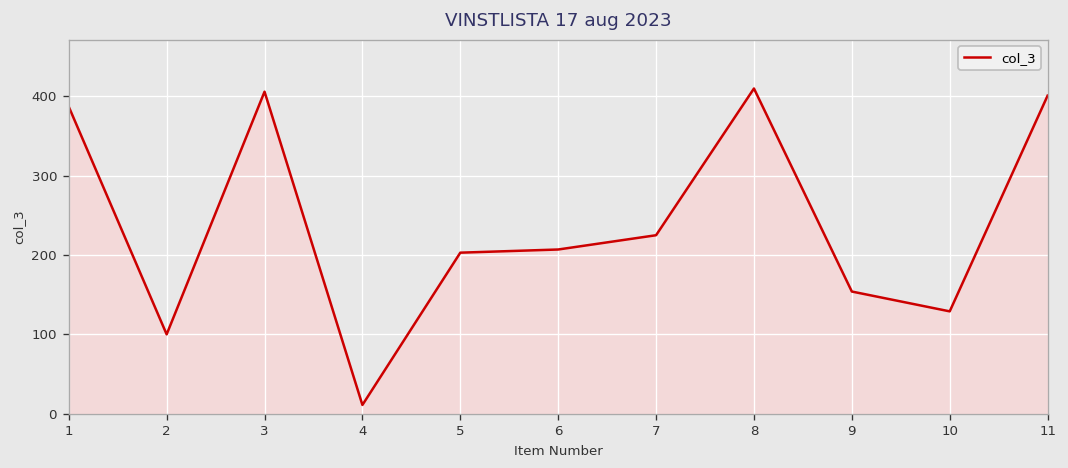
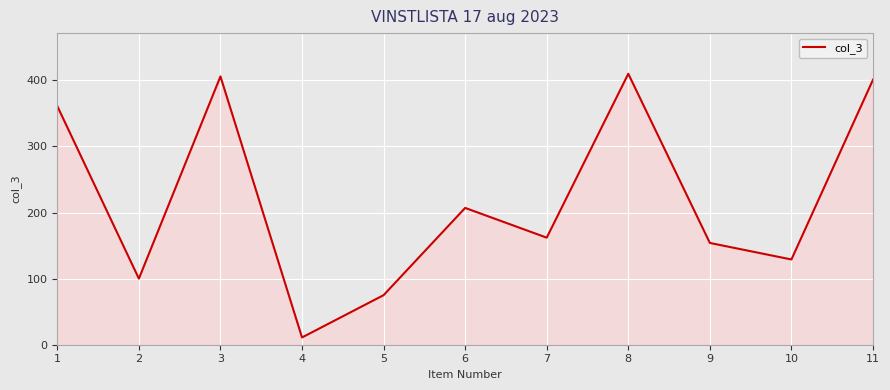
  {
-   "1": 390,
+   "1": 360,
    "2": 100,
    "3": 410,
    "4": 10,
-   "5": 200,
+   "5": 80,
    "6": 210,
-   "7": 230,
+   "7": 160,
    "8": 410,
    "9": 150,
    "10": 130,
    "11": 400
  }
